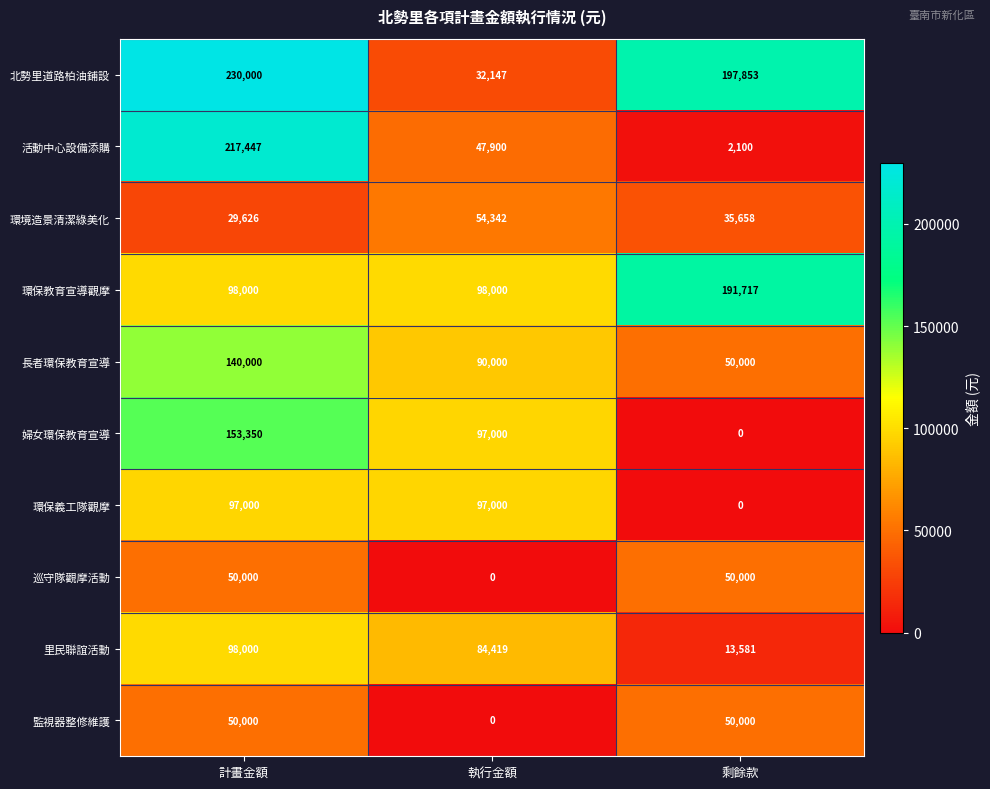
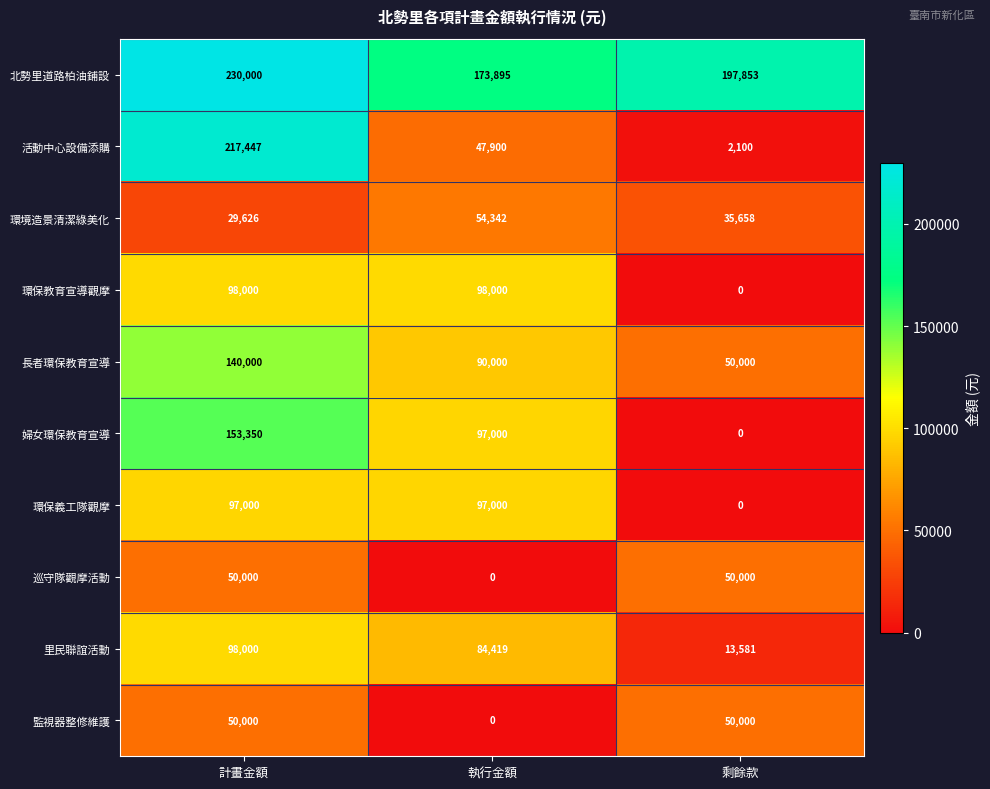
  {
    "北勢里道路柏油鋪設": {
      "計畫金額": "230,000",
-     "執行金額": "32,147",
+     "執行金額": "173,895",
      "剩餘款": "197,853"
    },
    "活動中心設備添購": {
      "計畫金額": "217,447",
      "執行金額": "47,900",
      "剩餘款": "2,100"
    },
    "環境造景清潔綠美化": {
      "計畫金額": "29,626",
      "執行金額": "54,342",
      "剩餘款": "35,658"
    },
    "環保教育宣導觀摩": {
      "計畫金額": "98,000",
      "執行金額": "98,000",
-     "剩餘款": "191,717"
+     "剩餘款": "0"
    },
    "長者環保教育宣導": {
      "計畫金額": "140,000",
      "執行金額": "90,000",
      "剩餘款": "50,000"
    },
    "婦女環保教育宣導": {
      "計畫金額": "153,350",
      "執行金額": "97,000",
      "剩餘款": "0"
    },
    "環保義工隊觀摩": {
      "計畫金額": "97,000",
      "執行金額": "97,000",
      "剩餘款": "0"
    },
    "巡守隊觀摩活動": {
      "計畫金額": "50,000",
      "執行金額": "0",
      "剩餘款": "50,000"
    },
    "里民聯誼活動": {
      "計畫金額": "98,000",
      "執行金額": "84,419",
      "剩餘款": "13,581"
    },
    "監視器整修維護": {
      "計畫金額": "50,000",
      "執行金額": "0",
      "剩餘款": "50,000"
    }
  }
